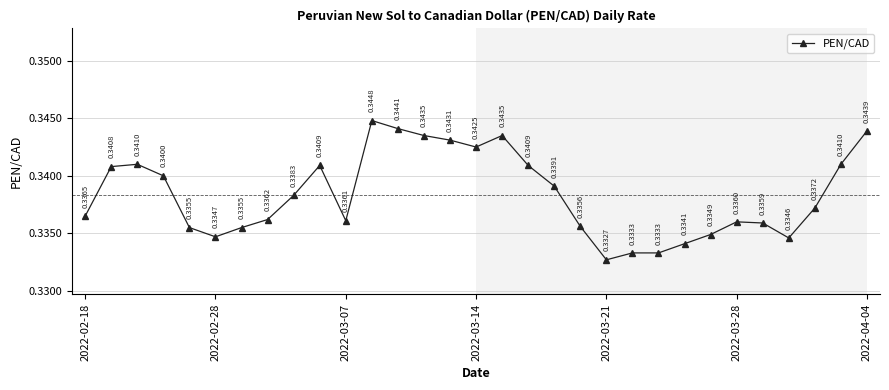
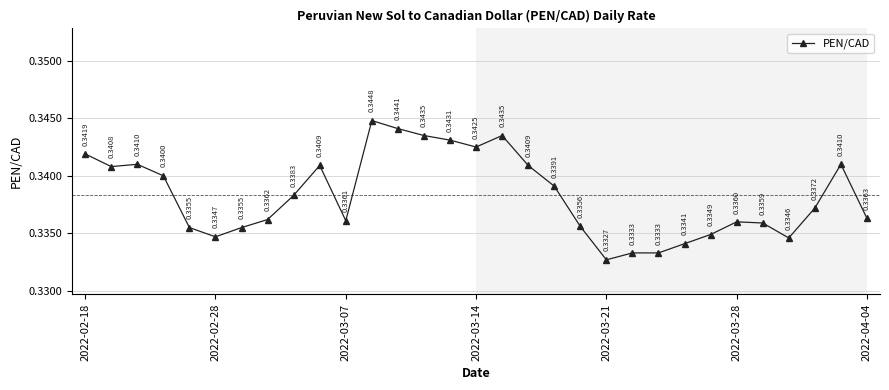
  {
-   "2022-02-18": 0.3365,
+   "2022-02-18": 0.3419,
    "2022-02-28": 0.3347,
    "2022-03-07": 0.3361,
    "2022-03-14": 0.3425,
    "2022-03-21": 0.3327,
    "2022-03-28": 0.3360,
-   "2022-04-04": 0.3439
+   "2022-04-04": 0.3363
  }
